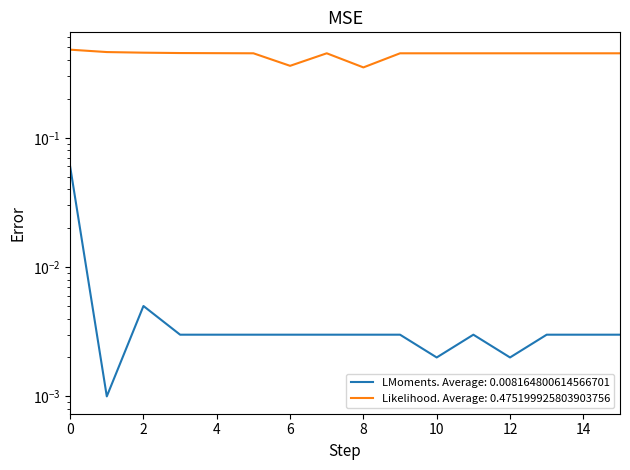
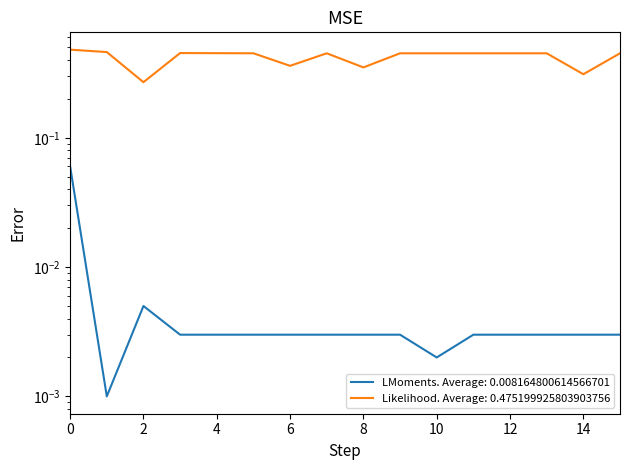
  {
    "LMoments. Average: 0.008164800614566701": {
      "0": 0.06,
      "2": 0.005,
      "4": 0.003,
      "6": 0.003,
      "8": 0.003,
      "10": 0.002,
-     "12": 0.002,
+     "12": 0.003,
      "14": 0.003
    },
    "Likelihood. Average: 0.475199925803903756": {
      "0": 0.48,
-     "2": 0.46,
+     "2": 0.27,
      "4": 0.45,
      "6": 0.36,
      "8": 0.35,
      "10": 0.45,
      "12": 0.45,
-     "14": 0.45
+     "14": 0.31
    }
  }
